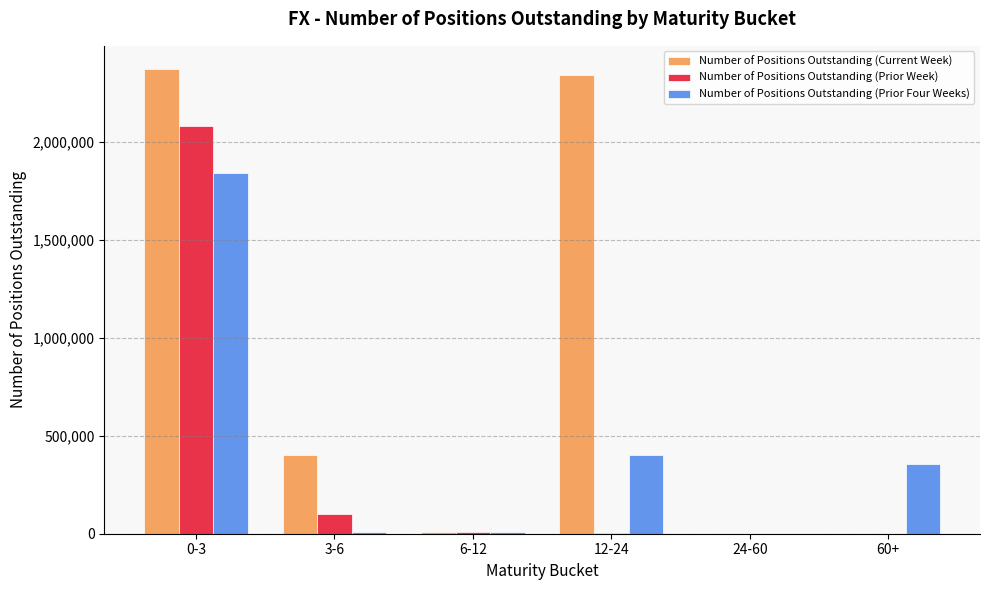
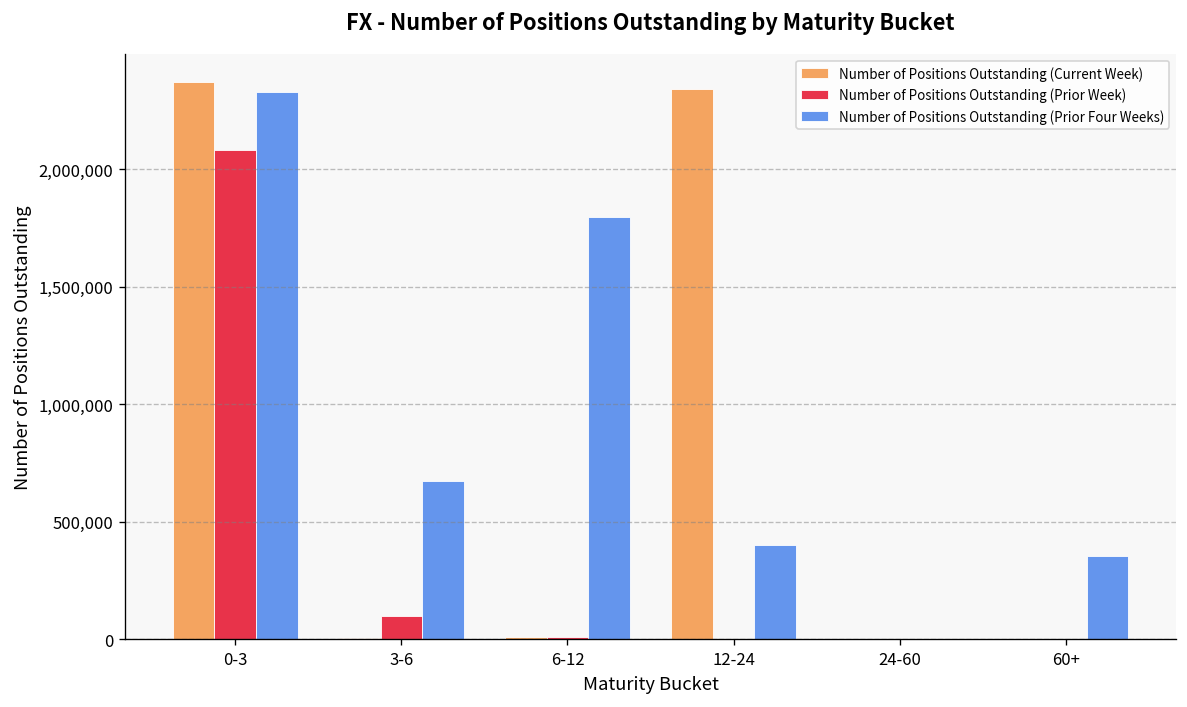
  {
    "Number of Positions Outstanding (Current Week)": {
      "0-3": "2,370,000",
-     "3-6": "400,000",
+     "3-6": "10,000",
      "12-24": "2,340,000"
    },
    "Number of Positions Outstanding (Prior Week)": {
      "0-3": "2,080,000",
      "3-6": "100,000"
    },
    "Number of Positions Outstanding (Prior Four Weeks)": {
-     "0-3": "1,840,000",
-     "3-6": "10,000",
-     "6-12": "10,000",
+     "0-3": "2,330,000",
+     "3-6": "670,000",
+     "6-12": "1,800,000",
      "12-24": "400,000",
      "60+": "350,000"
    }
  }
